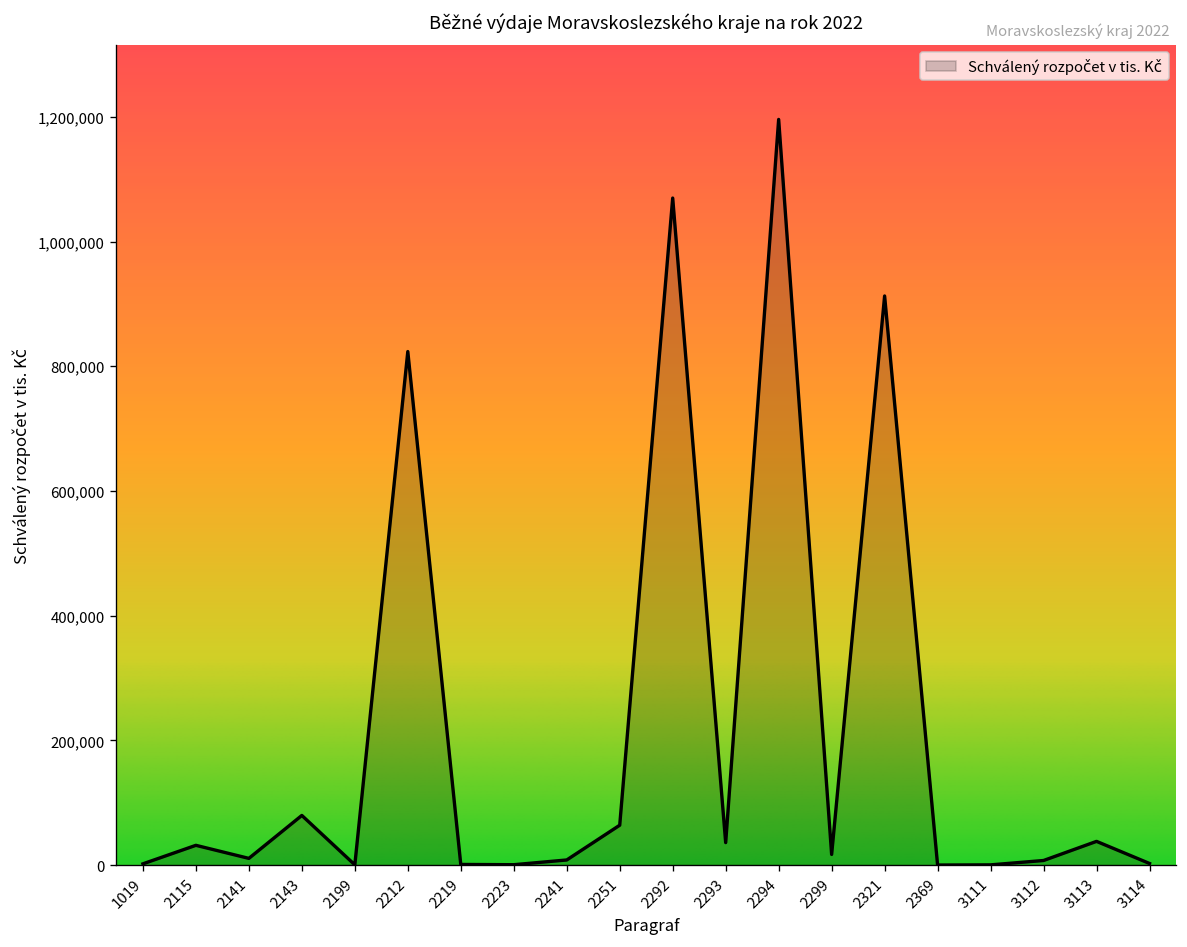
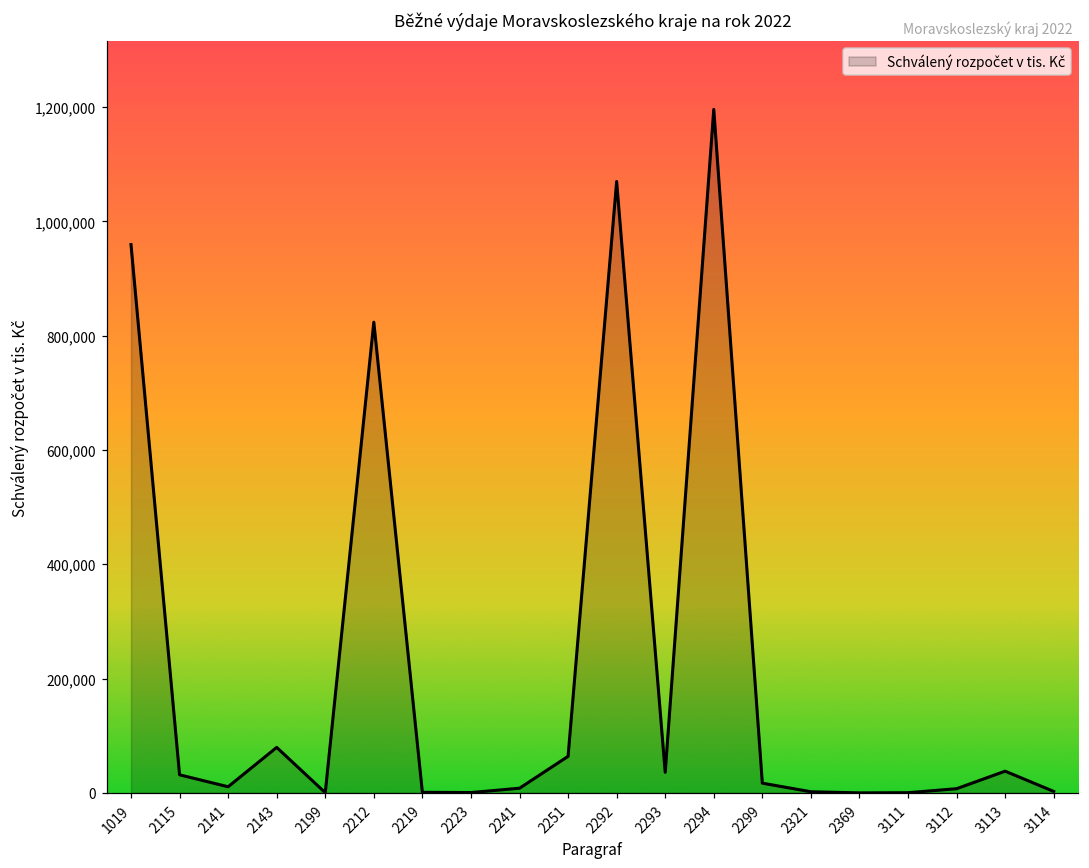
  {
-   "1019": "0",
+   "1019": "960,000",
    "2115": "30,000",
    "2141": "10,000",
    "2143": "80,000",
    "2199": "0",
    "2212": "820,000",
    "2219": "0",
    "2223": "0",
    "2241": "10,000",
    "2251": "60,000",
    "2292": "1,070,000",
    "2293": "40,000",
    "2294": "1,200,000",
    "2299": "20,000",
-   "2321": "910,000",
+   "2321": "0",
    "2369": "0",
    "3111": "0",
    "3112": "10,000",
    "3113": "40,000",
    "3114": "0"
  }
